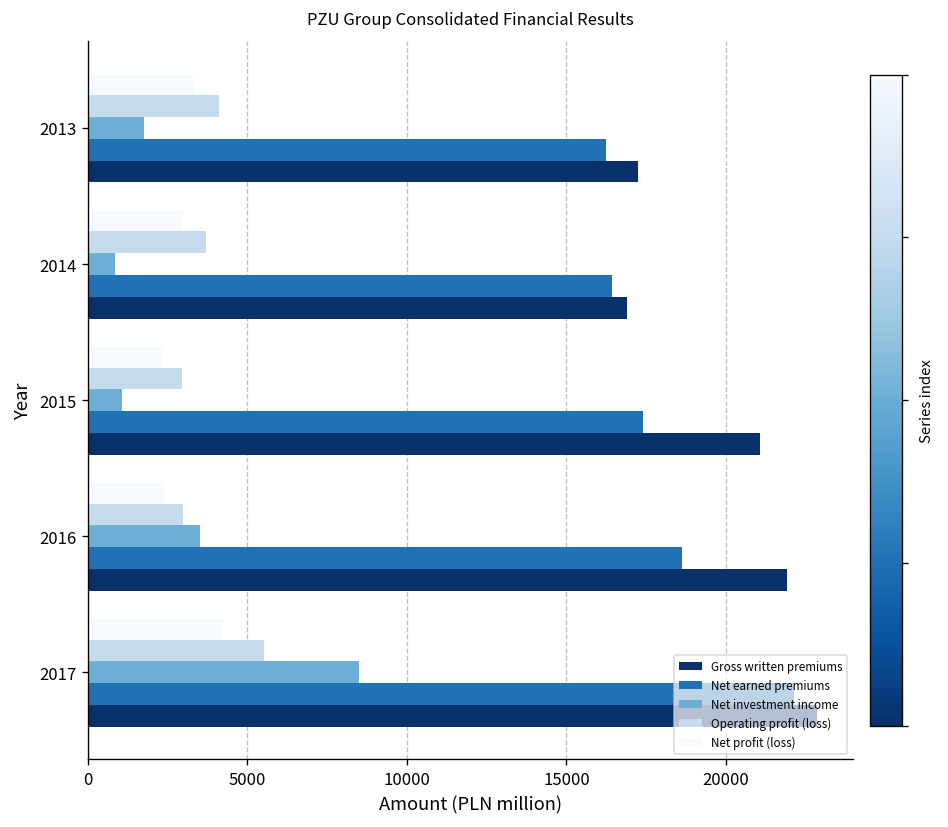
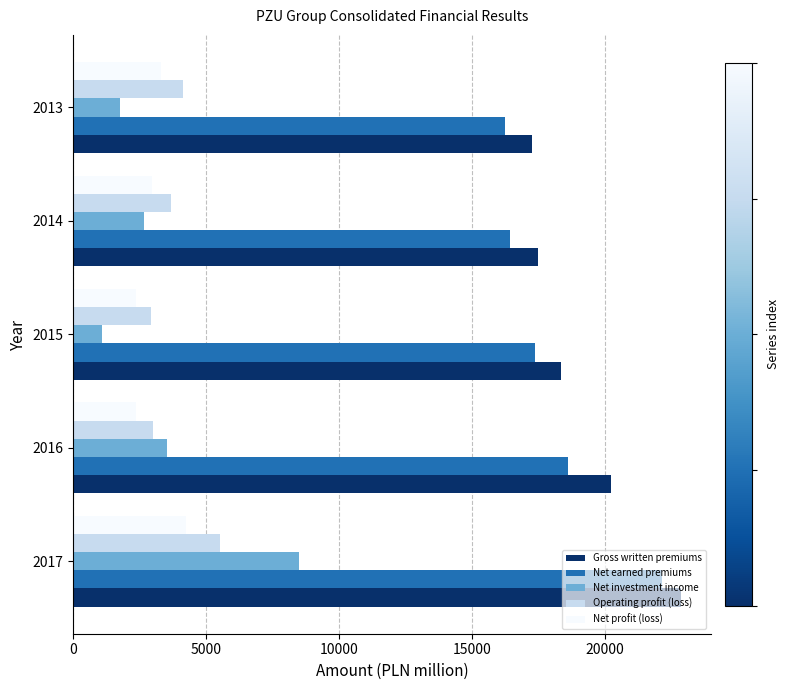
  {
    "Gross written premiums": {
      "2013": 17300,
-     "2014": 16900,
-     "2015": 21100,
-     "2016": 21900
+     "2014": 17500,
+     "2015": 18400,
+     "2016": 20200
    },
    "Net earned premiums": {
      "2013": 16200,
      "2014": 16400,
      "2015": 17400,
      "2016": 18600
    },
    "Net investment income": {
      "2013": 1800,
-     "2014": 800,
+     "2014": 2600,
      "2015": 1100,
      "2016": 3500,
      "2017": 8500
    }
  }
